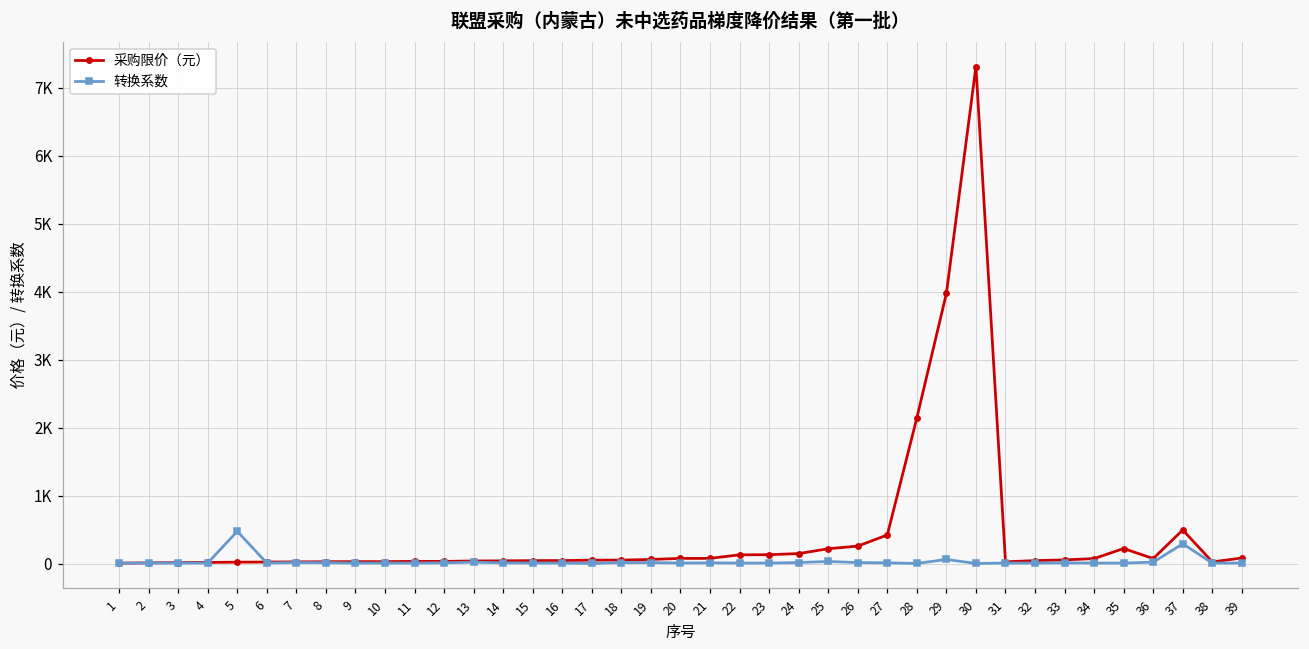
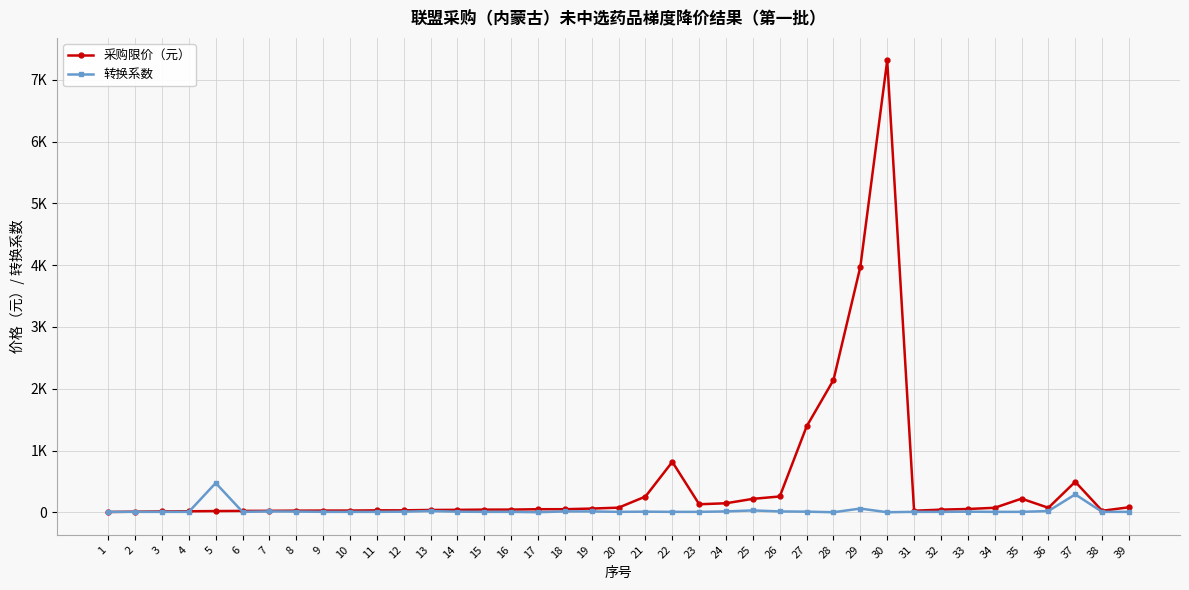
  {
    "采购限价（元）": {
      "5": 0,
      "17": 0,
      "19": 100,
      "20": 100,
-     "21": 100,
-     "22": 100,
+     "21": 300,
+     "22": 800,
      "23": 100,
      "24": 100,
      "25": 200,
      "26": 300,
-     "27": 400,
+     "27": 1400,
      "28": 2100,
      "29": 4000,
      "30": 7300,
      "33": 100,
      "34": 100,
      "35": 200,
      "36": 100,
      "37": 500,
      "39": 100
    },
    "转换系数": {
      "5": 500,
      "17": 0,
      "19": 0,
      "20": 0,
      "21": 0,
      "22": 0,
      "23": 0,
      "24": 0,
      "25": 0,
      "26": 0,
      "27": 0,
      "28": 0,
      "29": 100,
      "30": 0,
      "33": 0,
      "34": 0,
      "35": 0,
      "36": 0,
      "37": 300,
      "39": 0
    }
  }
